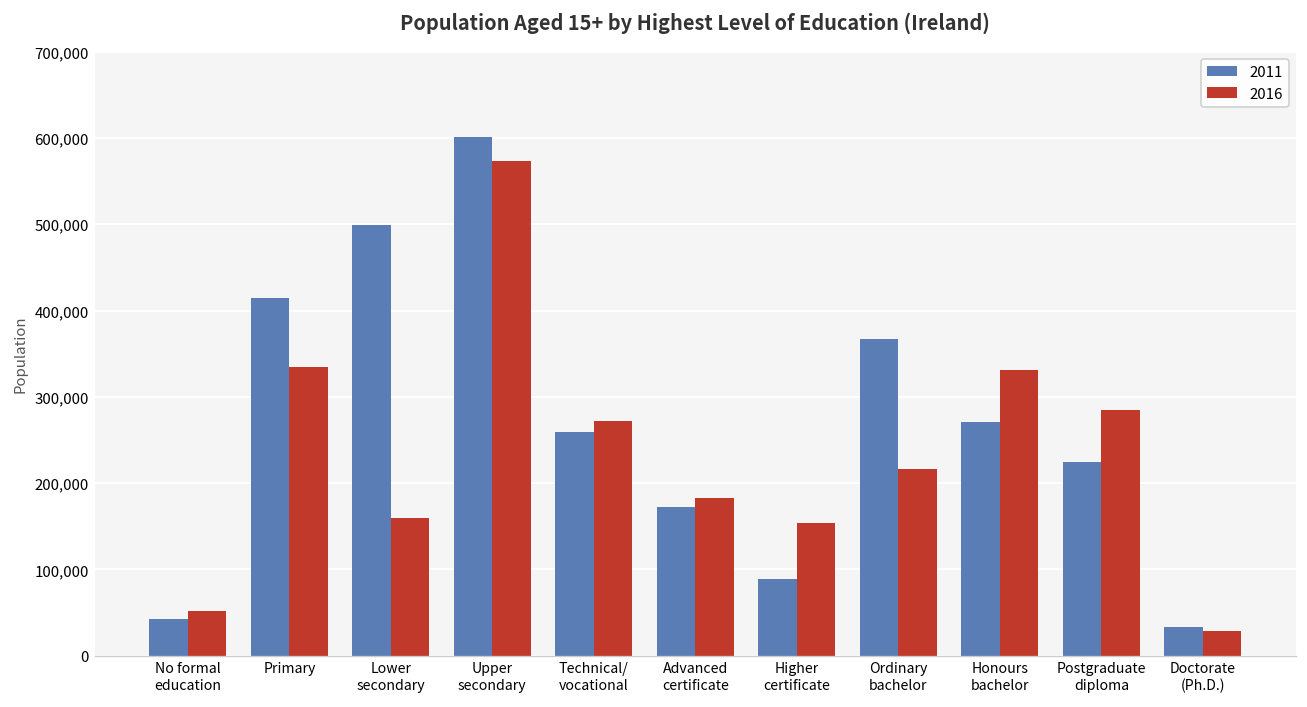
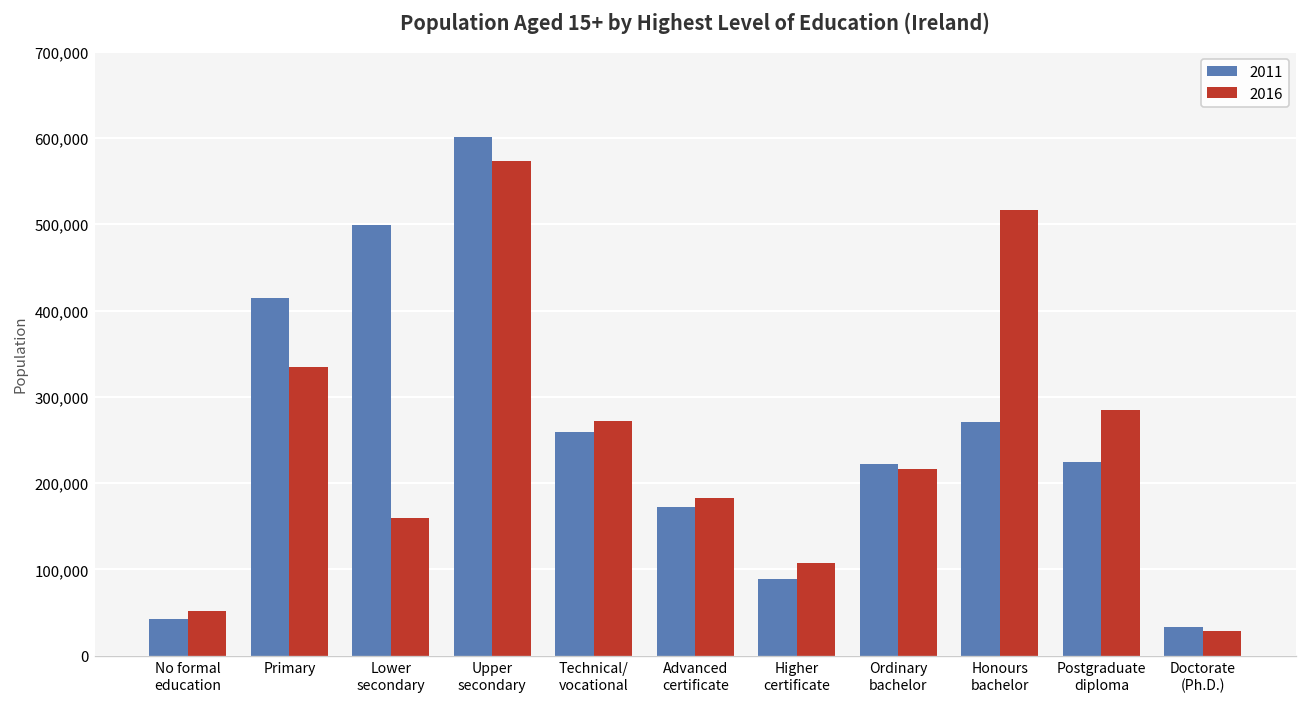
  {
    "2011": {
      "No formal education": "40,000",
      "Primary": "410,000",
      "Lower secondary": "500,000",
      "Upper secondary": "600,000",
      "Technical/ vocational": "260,000",
      "Advanced certificate": "170,000",
      "Higher certificate": "90,000",
-     "Ordinary bachelor": "370,000",
+     "Ordinary bachelor": "220,000",
      "Honours bachelor": "270,000",
      "Postgraduate diploma": "220,000",
      "Doctorate (Ph.D.)": "30,000"
    },
    "2016": {
      "No formal education": "50,000",
      "Primary": "330,000",
      "Lower secondary": "160,000",
      "Upper secondary": "570,000",
      "Technical/ vocational": "270,000",
      "Advanced certificate": "180,000",
-     "Higher certificate": "150,000",
+     "Higher certificate": "110,000",
      "Ordinary bachelor": "220,000",
-     "Honours bachelor": "330,000",
+     "Honours bachelor": "520,000",
      "Postgraduate diploma": "280,000",
      "Doctorate (Ph.D.)": "30,000"
    }
  }
